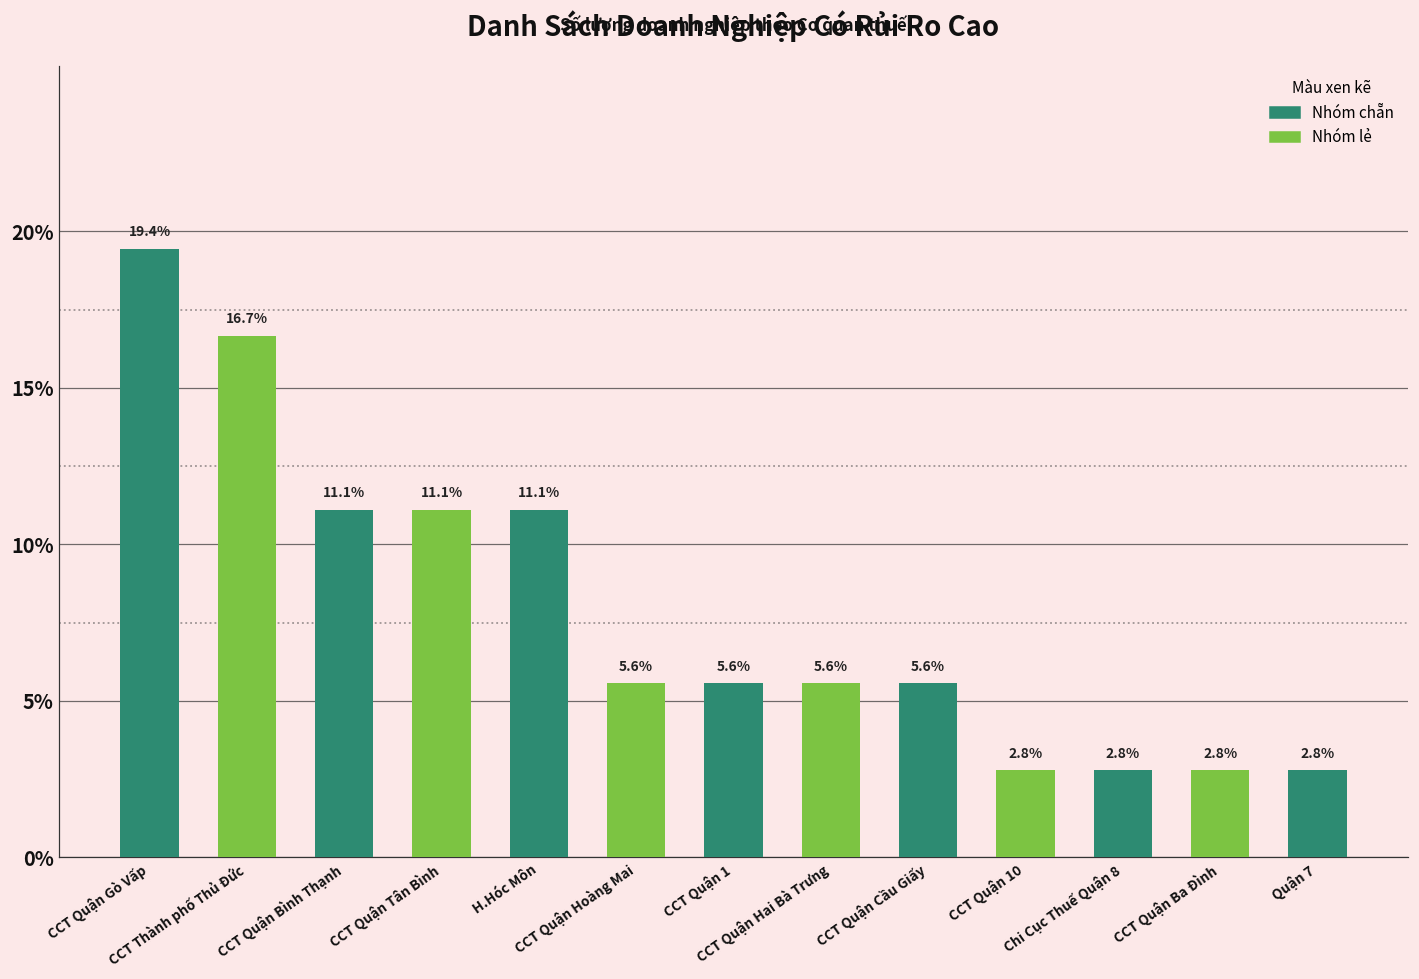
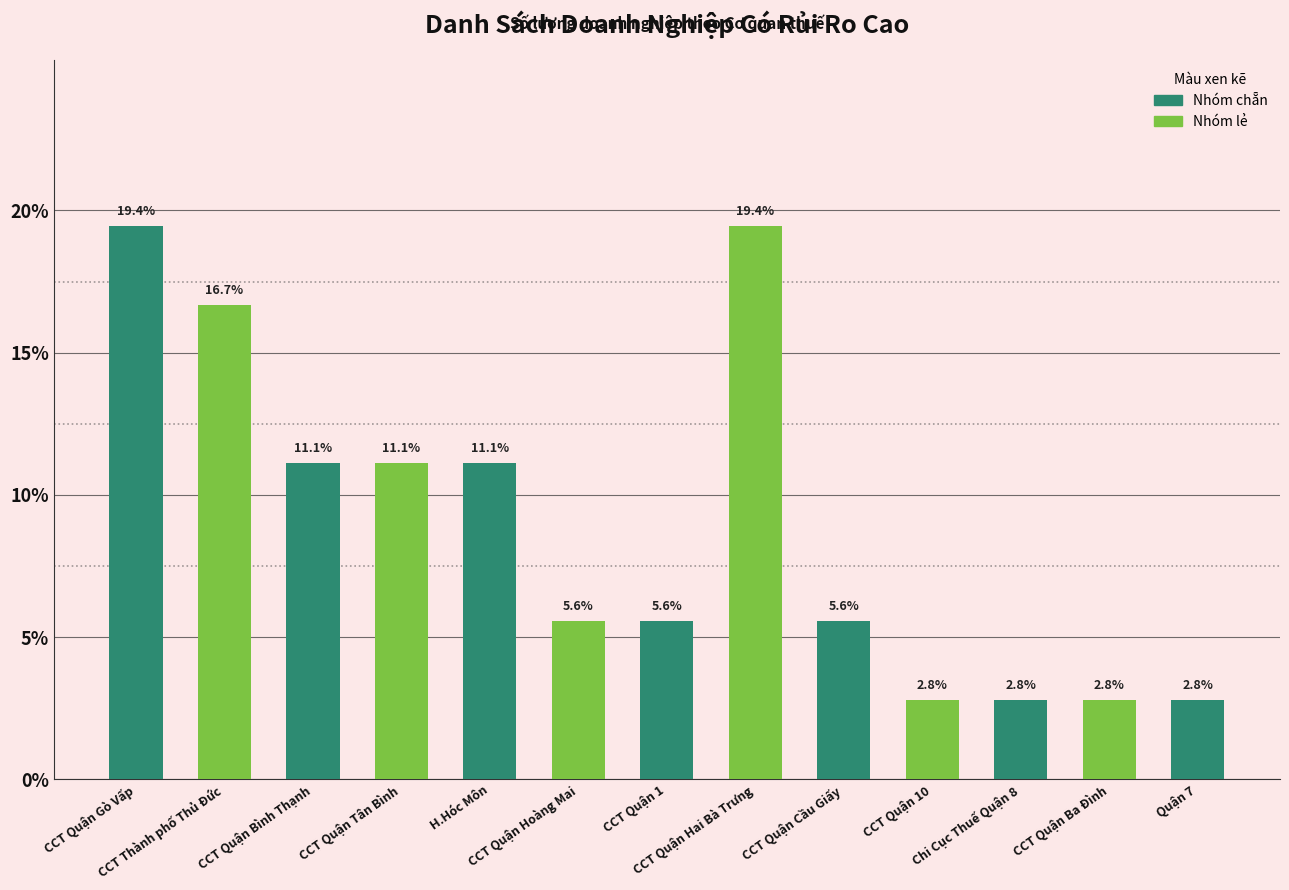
  {
    "CCT Quận Gò Vấp": "19.4%",
    "CCT Thành phố Thủ Đức": "16.7%",
    "CCT Quận Bình Thạnh": "11.1%",
    "CCT Quận Tân Bình": "11.1%",
    "H.Hóc Môn": "11.1%",
    "CCT Quận Hoàng Mai": "5.6%",
    "CCT Quận 1": "5.6%",
-   "CCT Quận Hai Bà Trưng": "5.6%",
+   "CCT Quận Hai Bà Trưng": "19.4%",
    "CCT Quận Cầu Giấy": "5.6%",
    "CCT Quận 10": "2.8%",
    "Chi Cục Thuế Quận 8": "2.8%",
    "CCT Quận Ba Đình": "2.8%",
    "Quận 7": "2.8%"
  }
